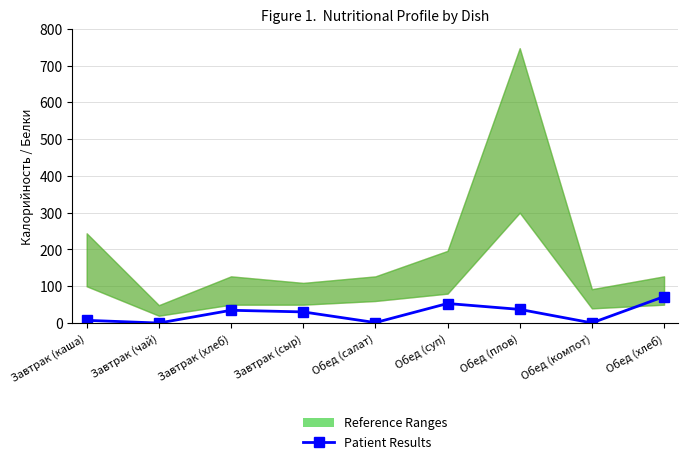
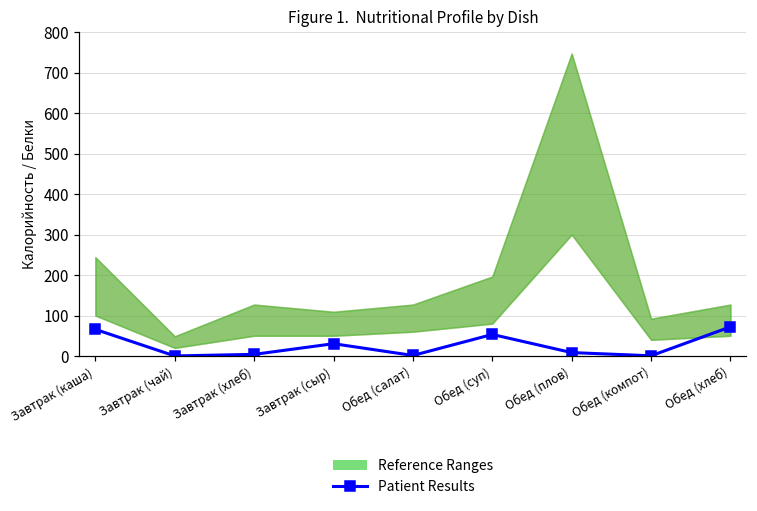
  {
    "Patient Results": {
-     "Завтрак (каша)": 10,
+     "Завтрак (каша)": 70,
      "Завтрак (чай)": 0,
-     "Завтрак (хлеб)": 30,
+     "Завтрак (хлеб)": 0,
      "Завтрак (сыр)": 30,
      "Обед (салат)": 0,
      "Обед (суп)": 50,
-     "Обед (плов)": 40,
+     "Обед (плов)": 10,
      "Обед (компот)": 0,
      "Обед (хлеб)": 70
    }
  }
